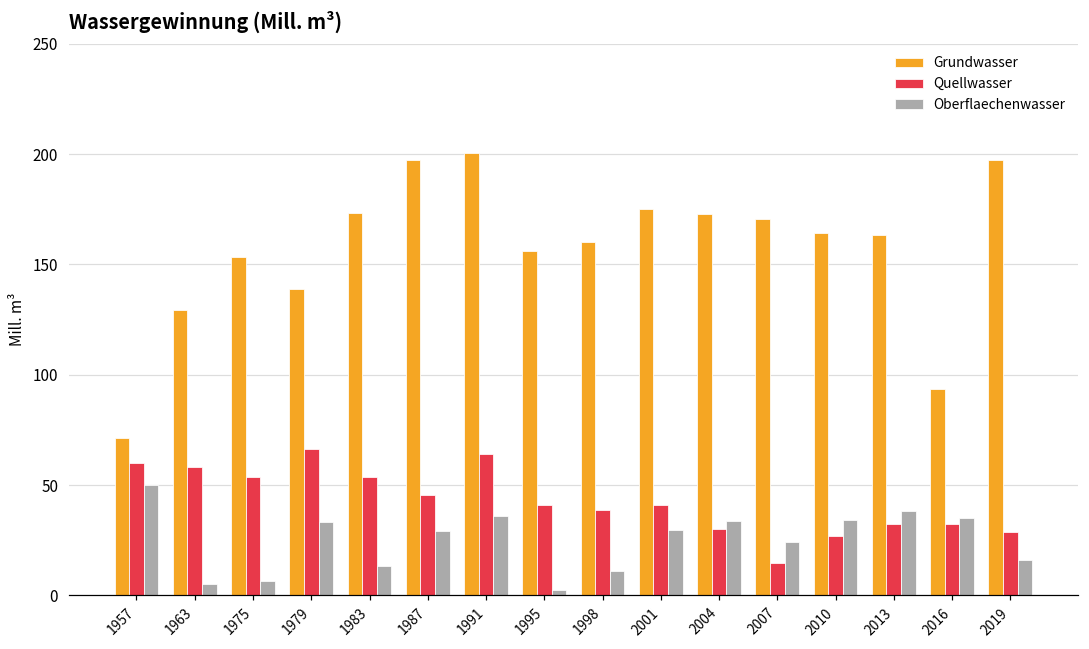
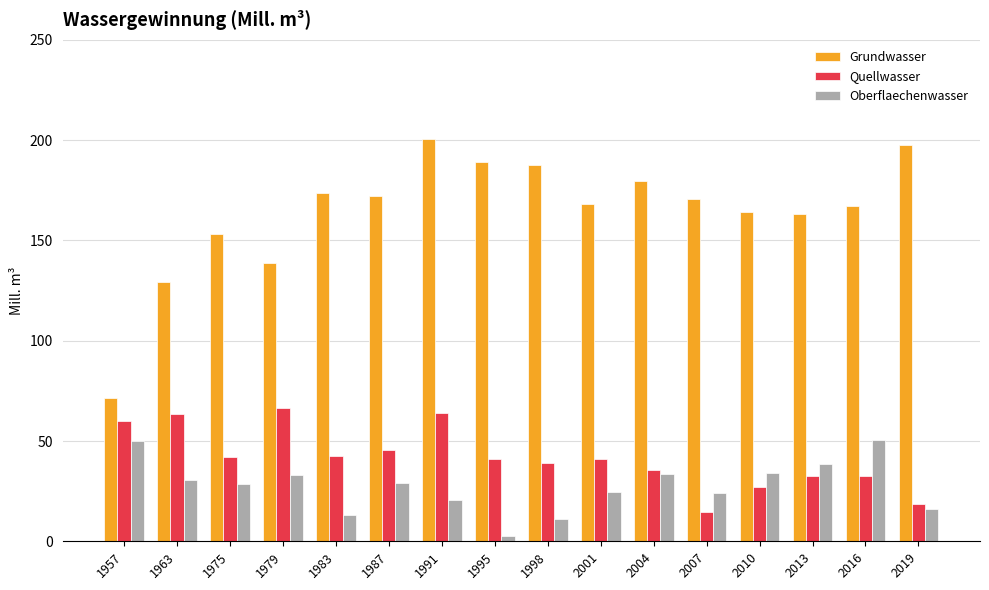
  {
    "Grundwasser": {
      "1957": 71,
      "1963": 129,
      "1975": 153,
      "1979": 139,
      "1983": 174,
-     "1987": 197,
+     "1987": 172,
      "1991": 201,
-     "1995": 156,
-     "1998": 160,
-     "2001": 175,
-     "2004": 173,
+     "1995": 189,
+     "1998": 188,
+     "2001": 168,
+     "2004": 180,
      "2007": 171,
      "2010": 164,
      "2013": 163,
-     "2016": 94,
+     "2016": 167,
      "2019": 198
    },
    "Quellwasser": {
      "1957": 60,
-     "1963": 58,
-     "1975": 54,
+     "1963": 64,
+     "1975": 42,
      "1979": 67,
-     "1983": 54,
+     "1983": 42,
      "1987": 46,
      "1991": 64,
      "1995": 41,
      "1998": 39,
      "2001": 41,
-     "2004": 30,
+     "2004": 36,
      "2007": 15,
      "2010": 27,
      "2013": 33,
      "2016": 33,
-     "2019": 29
+     "2019": 18
    },
    "Oberflaechenwasser": {
      "1957": 50,
-     "1963": 5,
-     "1975": 7,
+     "1963": 31,
+     "1975": 29,
      "1979": 33,
      "1983": 13,
      "1987": 29,
-     "1991": 36,
+     "1991": 21,
      "1995": 3,
      "1998": 11,
-     "2001": 30,
+     "2001": 25,
      "2004": 34,
      "2007": 24,
      "2010": 34,
      "2013": 38,
-     "2016": 35,
+     "2016": 51,
      "2019": 16
    }
  }
